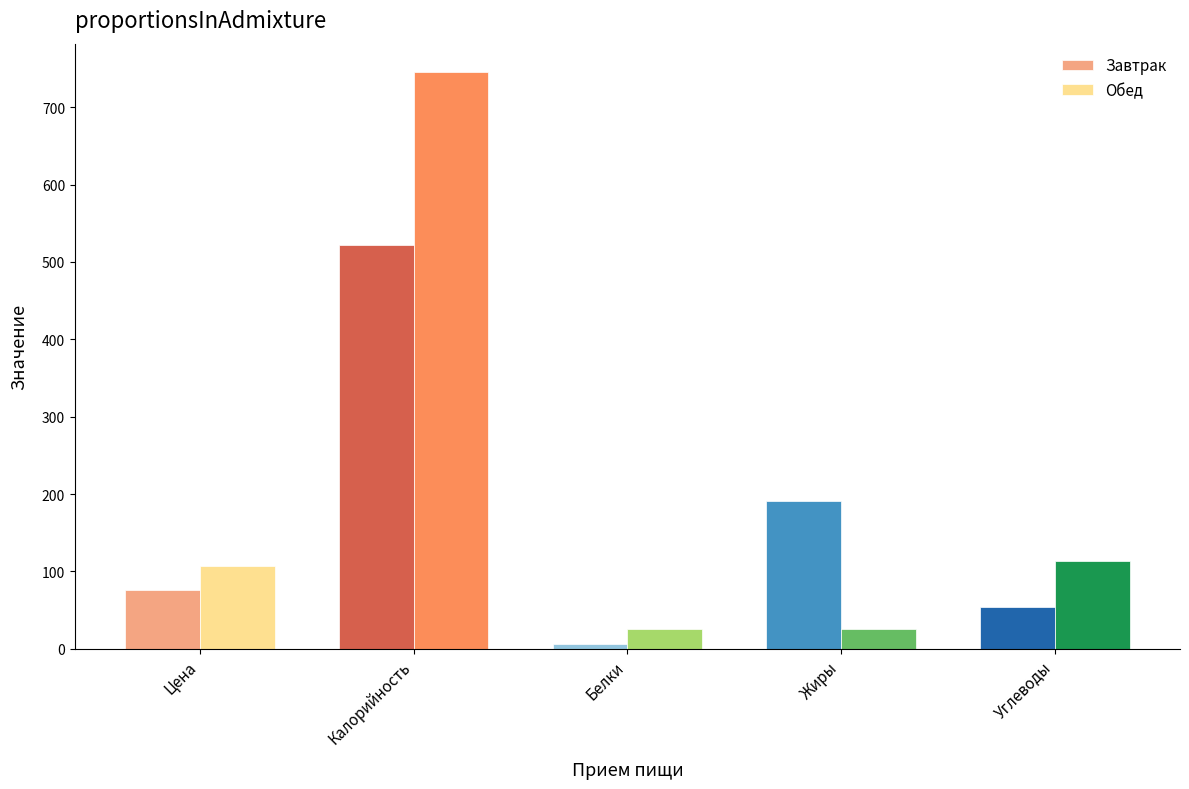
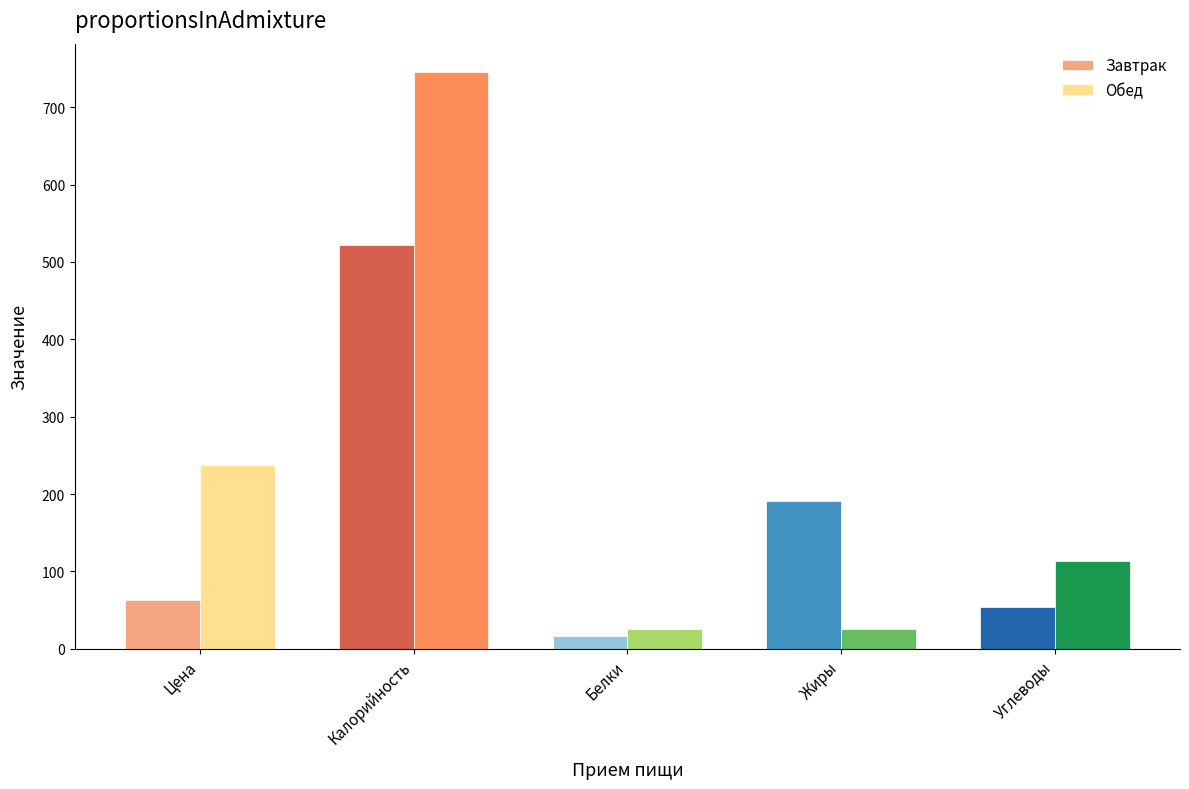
  {
    "Завтрак": {
-     "Цена": 80,
+     "Цена": 60,
      "Калорийность": 520,
-     "Белки": 10,
+     "Белки": 20,
      "Жиры": 190,
      "Углеводы": 50
    },
    "Обед": {
-     "Цена": 110,
+     "Цена": 240,
      "Калорийность": 740,
      "Белки": 30,
      "Жиры": 30,
      "Углеводы": 110
    }
  }
